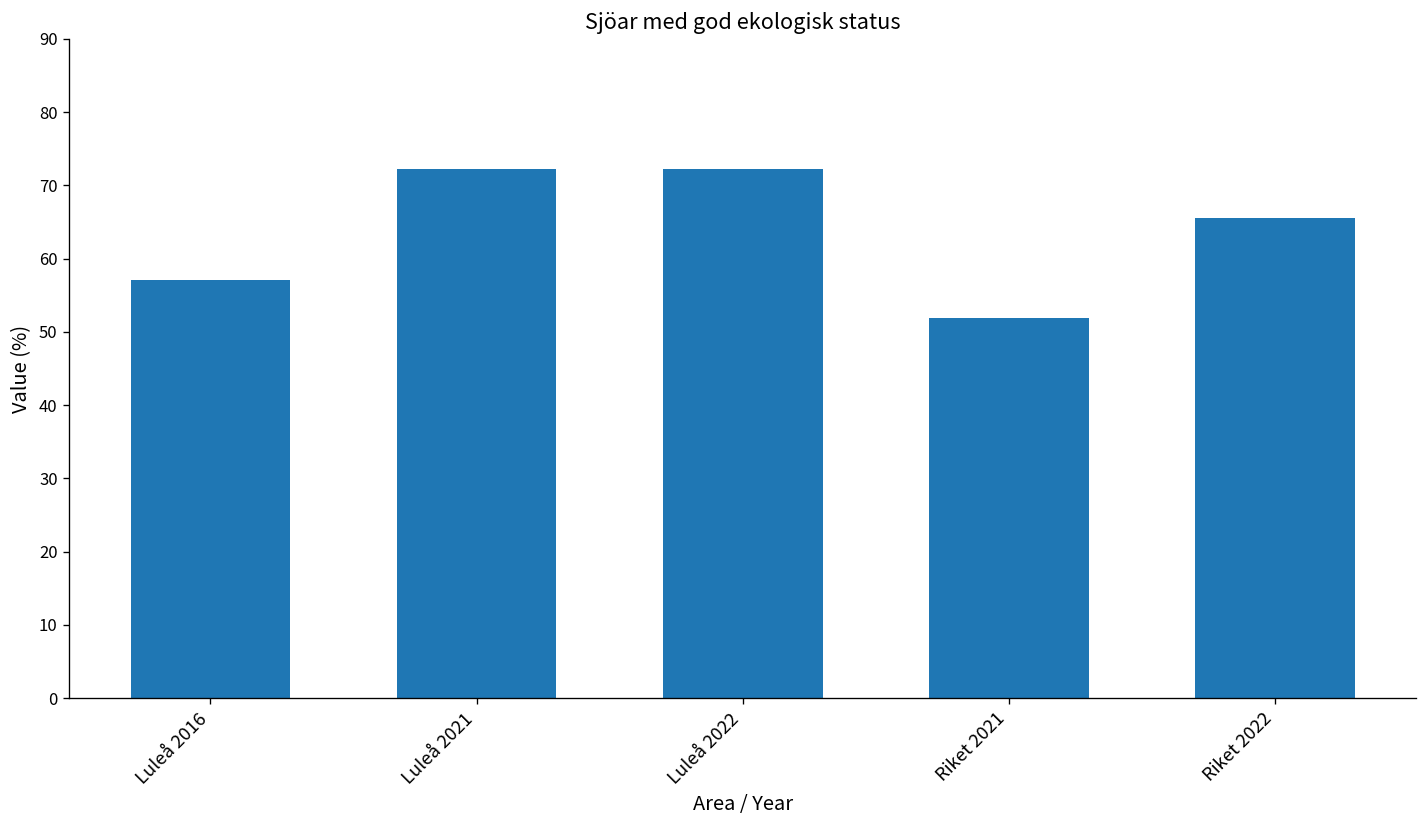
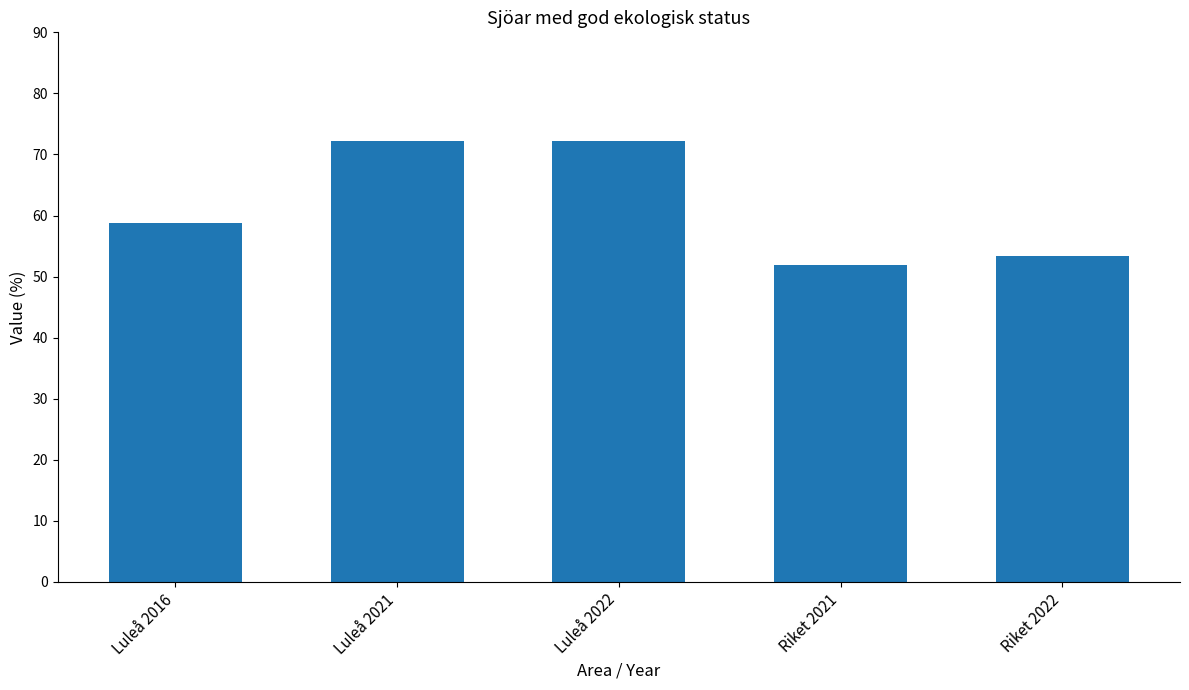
  {
-   "Luleå 2016": 57,
+   "Luleå 2016": 59,
    "Luleå 2021": 72,
    "Luleå 2022": 72,
    "Riket 2021": 52,
-   "Riket 2022": 66
+   "Riket 2022": 53
  }
